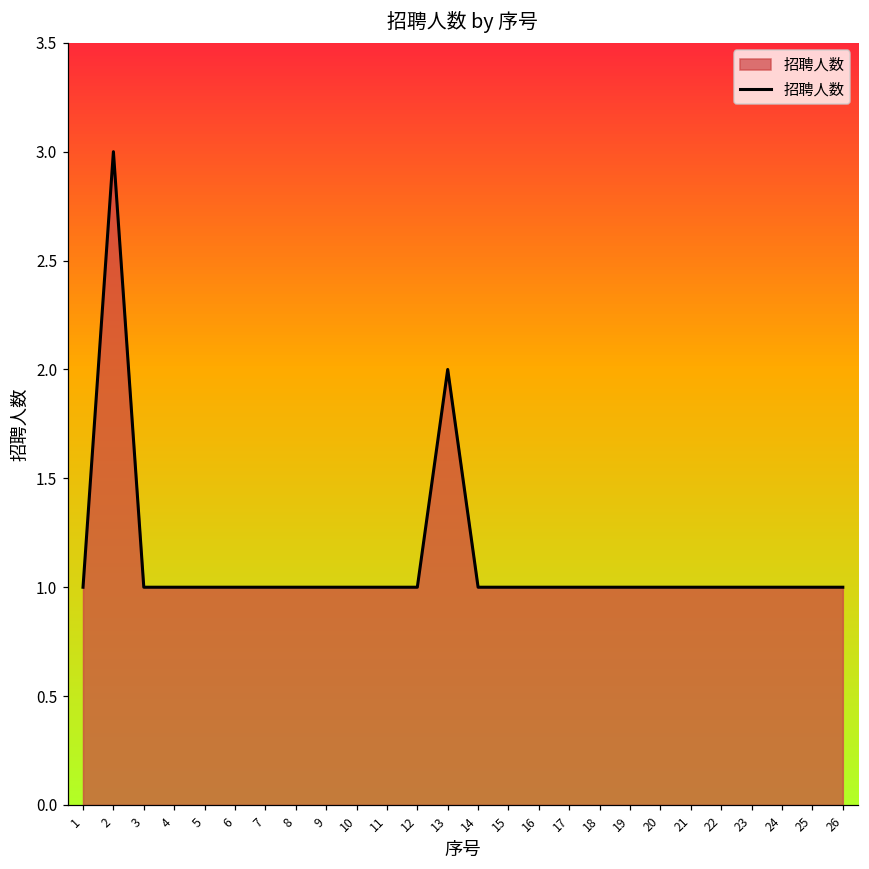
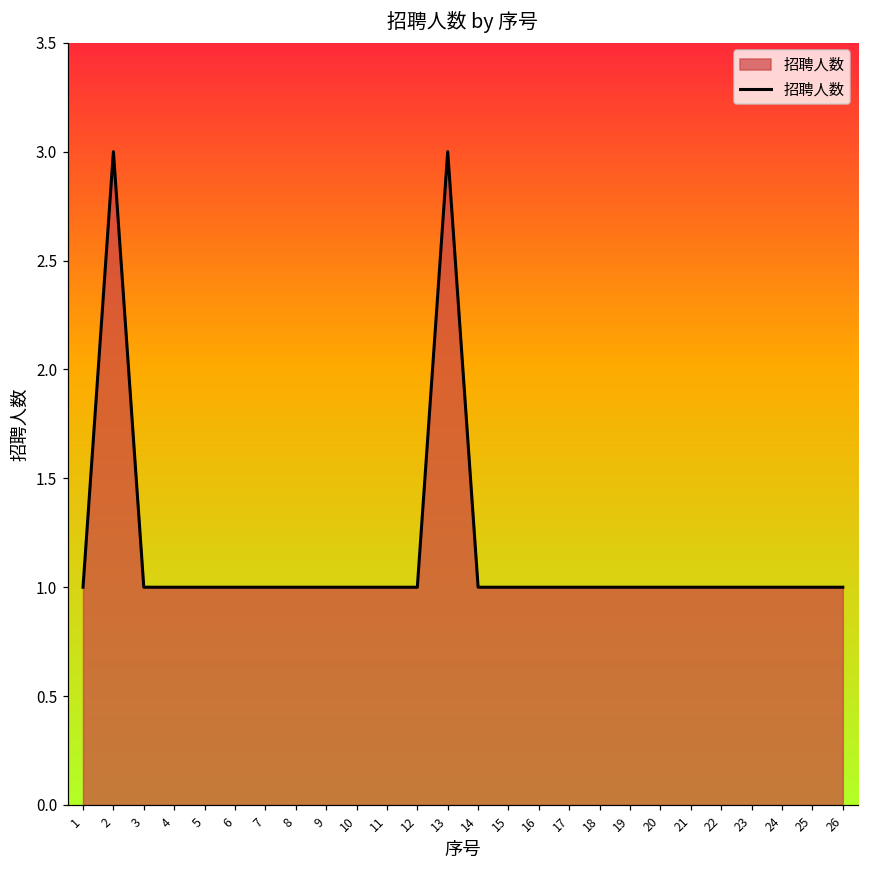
  {
    "1": 1,
    "2": 3,
    "3": 1,
    "4": 1,
    "5": 1,
    "6": 1,
    "7": 1,
    "8": 1,
    "9": 1,
    "10": 1,
    "11": 1,
    "12": 1,
-   "13": 2,
+   "13": 3,
    "14": 1,
    "15": 1,
    "16": 1,
    "17": 1,
    "18": 1,
    "19": 1,
    "20": 1,
    "21": 1,
    "22": 1,
    "23": 1,
    "24": 1,
    "25": 1,
    "26": 1
  }
